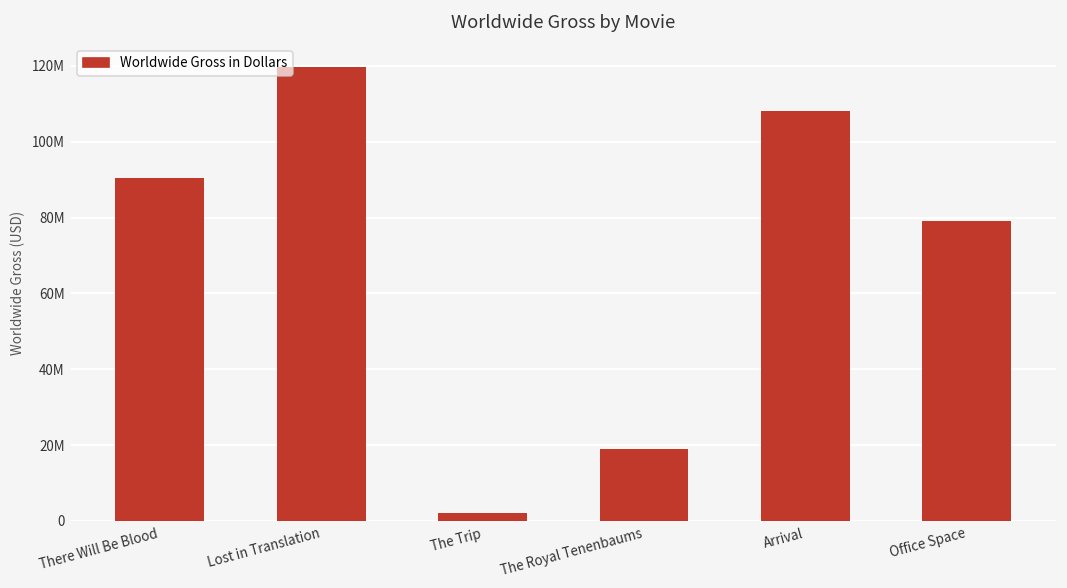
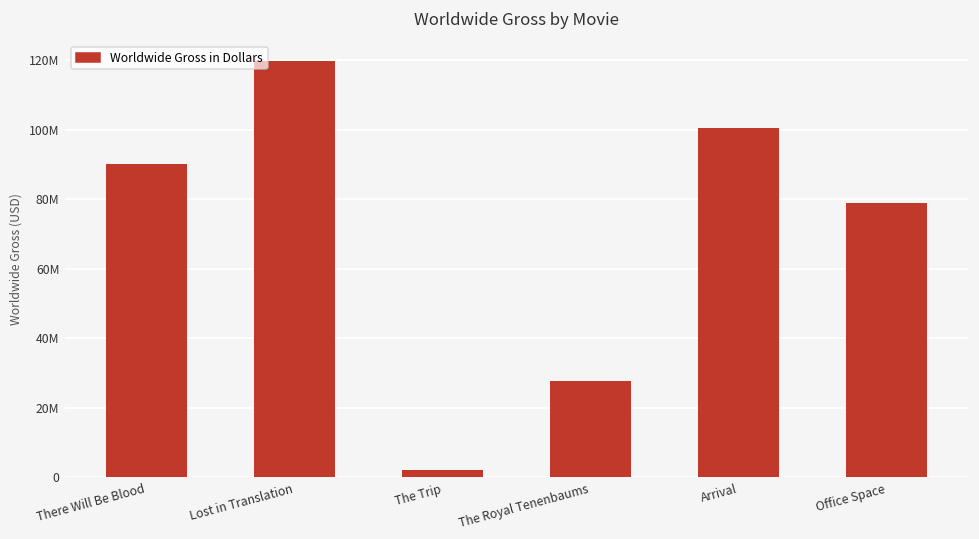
  {
    "There Will Be Blood": 90000000,
    "Lost in Translation": 120000000,
    "The Trip": 2000000,
-   "The Royal Tenenbaums": 19000000,
-   "Arrival": 108000000,
+   "The Royal Tenenbaums": 28000000,
+   "Arrival": 101000000,
    "Office Space": 79000000
  }
